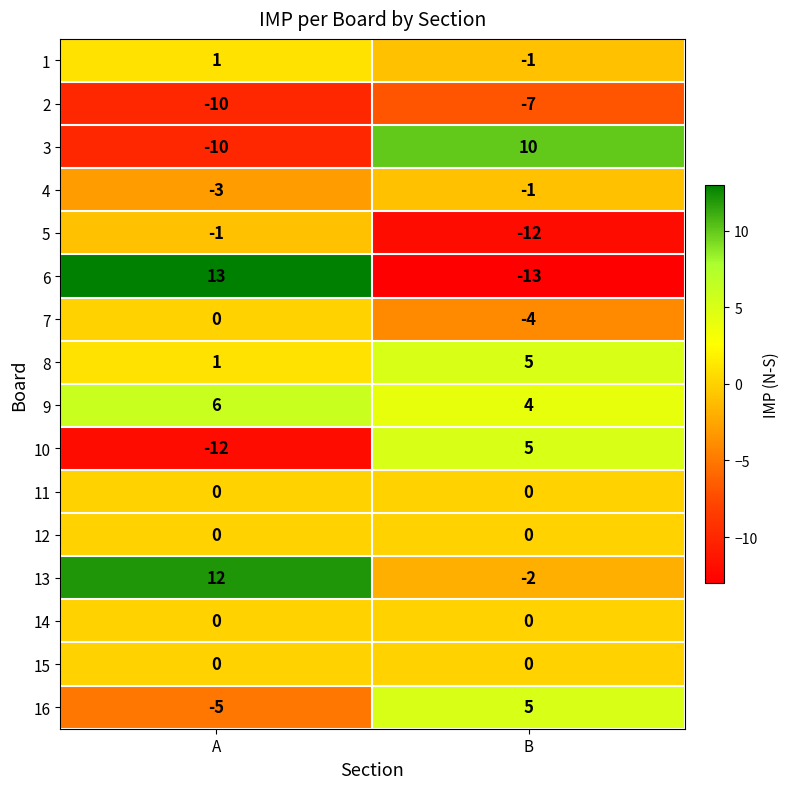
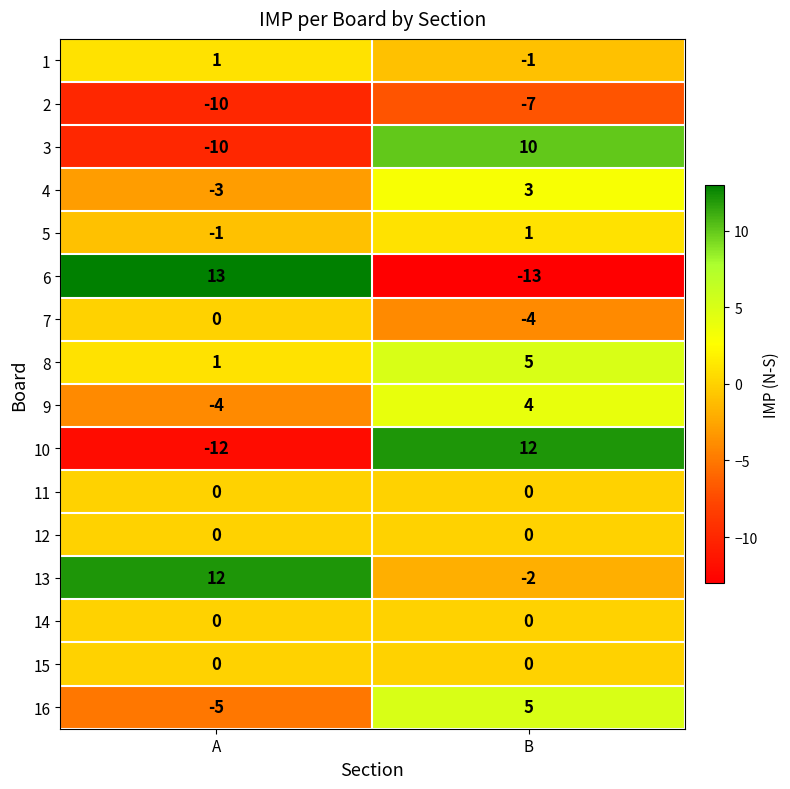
  {
    "1": {
      "A": 1,
      "B": -1
    },
    "2": {
      "A": -10,
      "B": -7
    },
    "3": {
      "A": -10,
      "B": 10
    },
    "4": {
      "A": -3,
-     "B": -1
+     "B": 3
    },
    "5": {
      "A": -1,
-     "B": -12
+     "B": 1
    },
    "6": {
      "A": 13,
      "B": -13
    },
    "7": {
      "A": 0,
      "B": -4
    },
    "8": {
      "A": 1,
      "B": 5
    },
    "9": {
-     "A": 6,
+     "A": -4,
      "B": 4
    },
    "10": {
      "A": -12,
-     "B": 5
+     "B": 12
    },
    "11": {
      "A": 0,
      "B": 0
    },
    "12": {
      "A": 0,
      "B": 0
    },
    "13": {
      "A": 12,
      "B": -2
    },
    "14": {
      "A": 0,
      "B": 0
    },
    "15": {
      "A": 0,
      "B": 0
    },
    "16": {
      "A": -5,
      "B": 5
    }
  }
